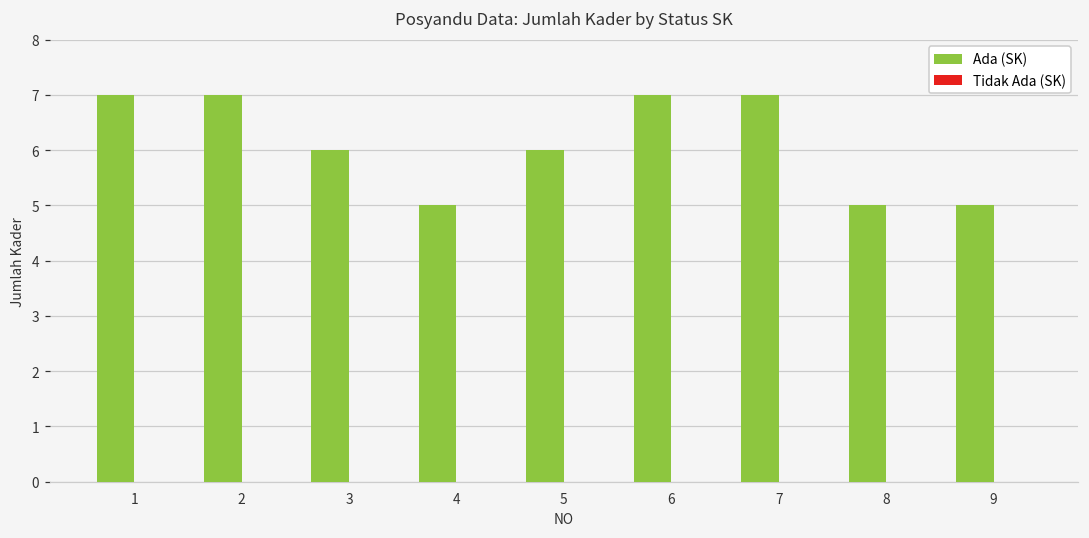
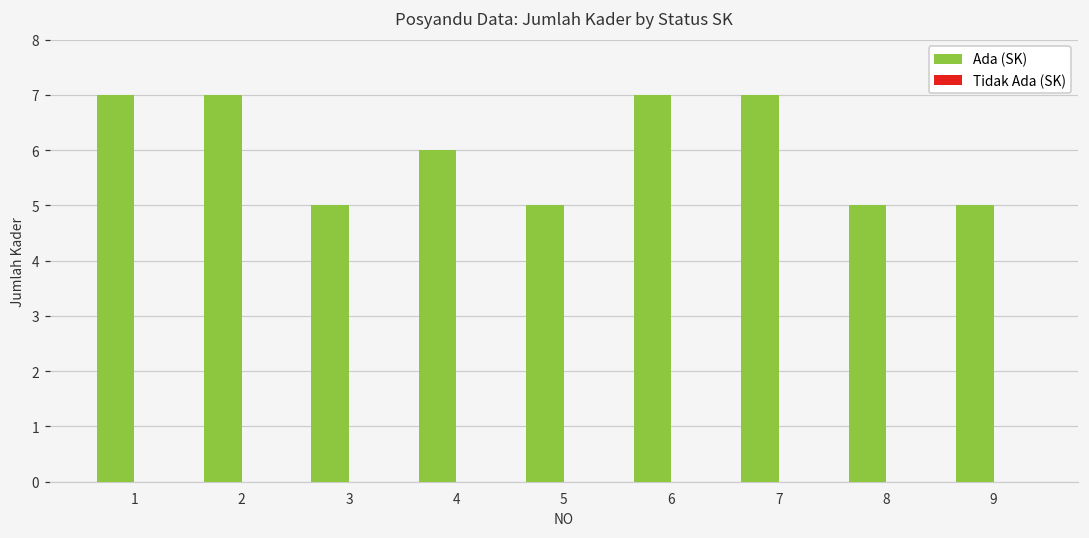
  {
    "Ada (SK)": {
      "1": 7,
      "2": 7,
-     "3": 6,
-     "4": 5,
-     "5": 6,
+     "3": 5,
+     "4": 6,
+     "5": 5,
      "6": 7,
      "7": 7,
      "8": 5,
      "9": 5
    },
    "Tidak Ada (SK)": {
      "1": 0,
      "2": 0,
      "3": 0,
      "4": 0,
      "5": 0,
      "6": 0,
      "7": 0,
      "8": 0,
      "9": 0
    }
  }
